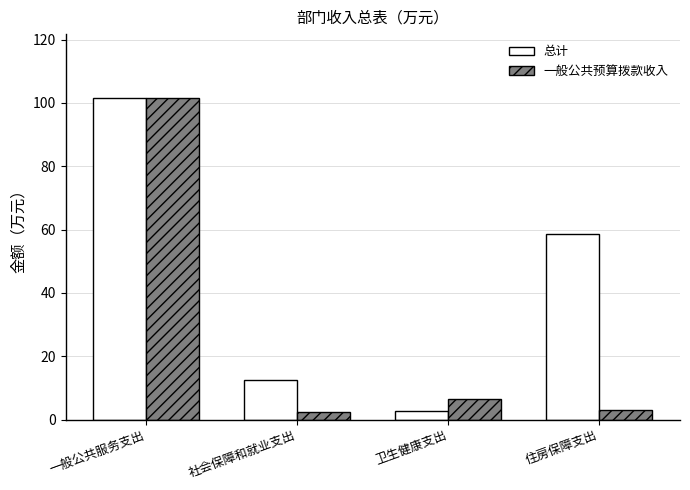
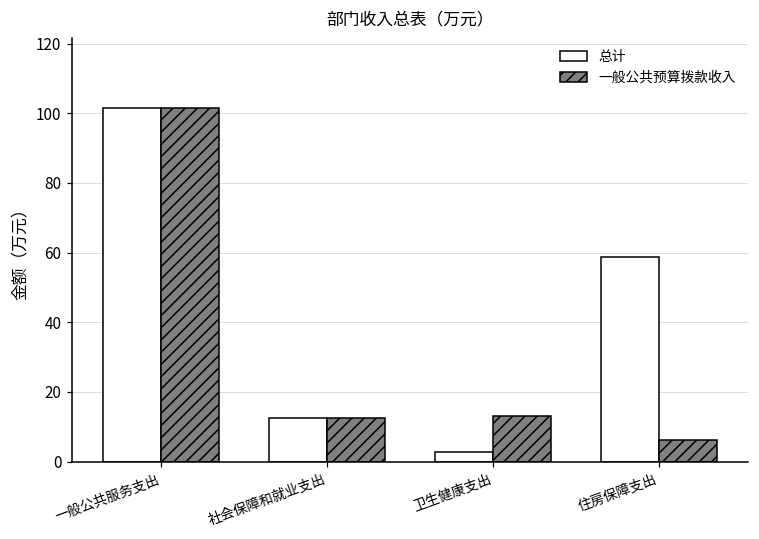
  {
    "总计": {
      "一般公共服务支出": 101,
      "社会保障和就业支出": 13,
      "卫生健康支出": 3,
      "住房保障支出": 59
    },
    "一般公共预算拨款收入": {
      "一般公共服务支出": 101,
-     "社会保障和就业支出": 2,
-     "卫生健康支出": 6,
-     "住房保障支出": 3
+     "社会保障和就业支出": 13,
+     "卫生健康支出": 13,
+     "住房保障支出": 6
    }
  }
